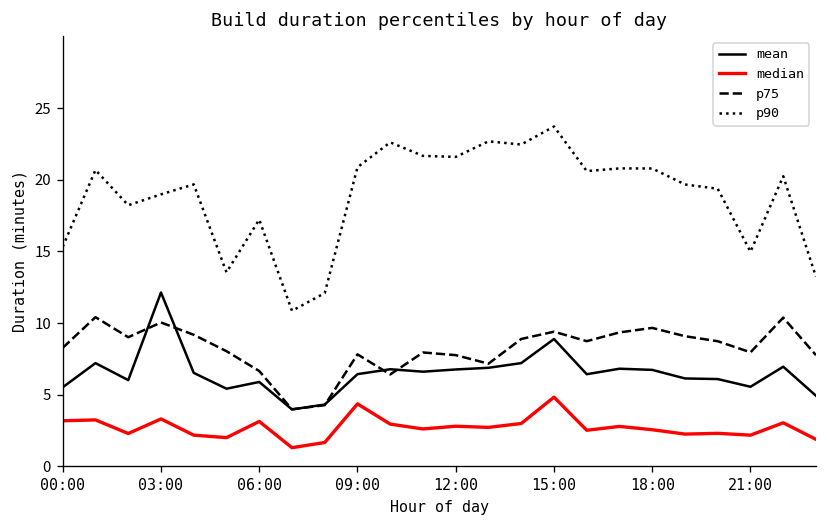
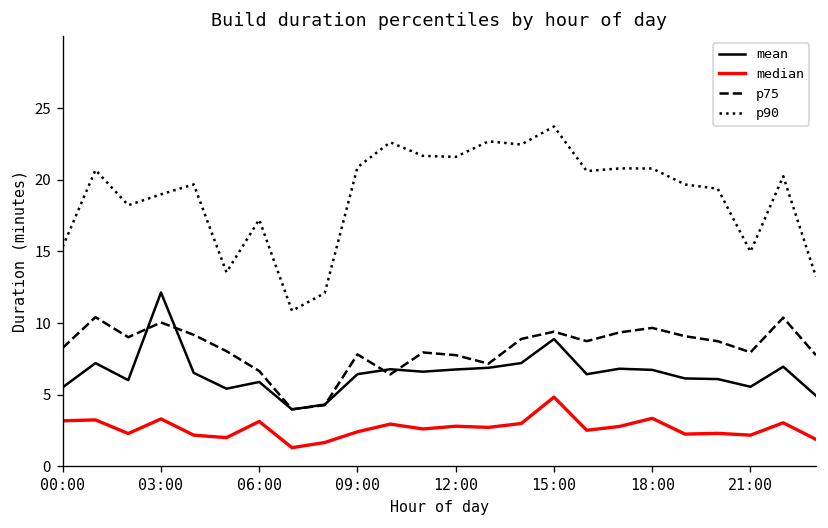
  {
    "median": {
      "00:00": 3.2,
      "03:00": 3.3,
      "06:00": 3.1,
-     "09:00": 4.4,
+     "09:00": 2.4,
      "12:00": 2.8,
      "15:00": 4.8,
-     "18:00": 2.6,
+     "18:00": 3.4,
      "21:00": 2.2
    }
  }
